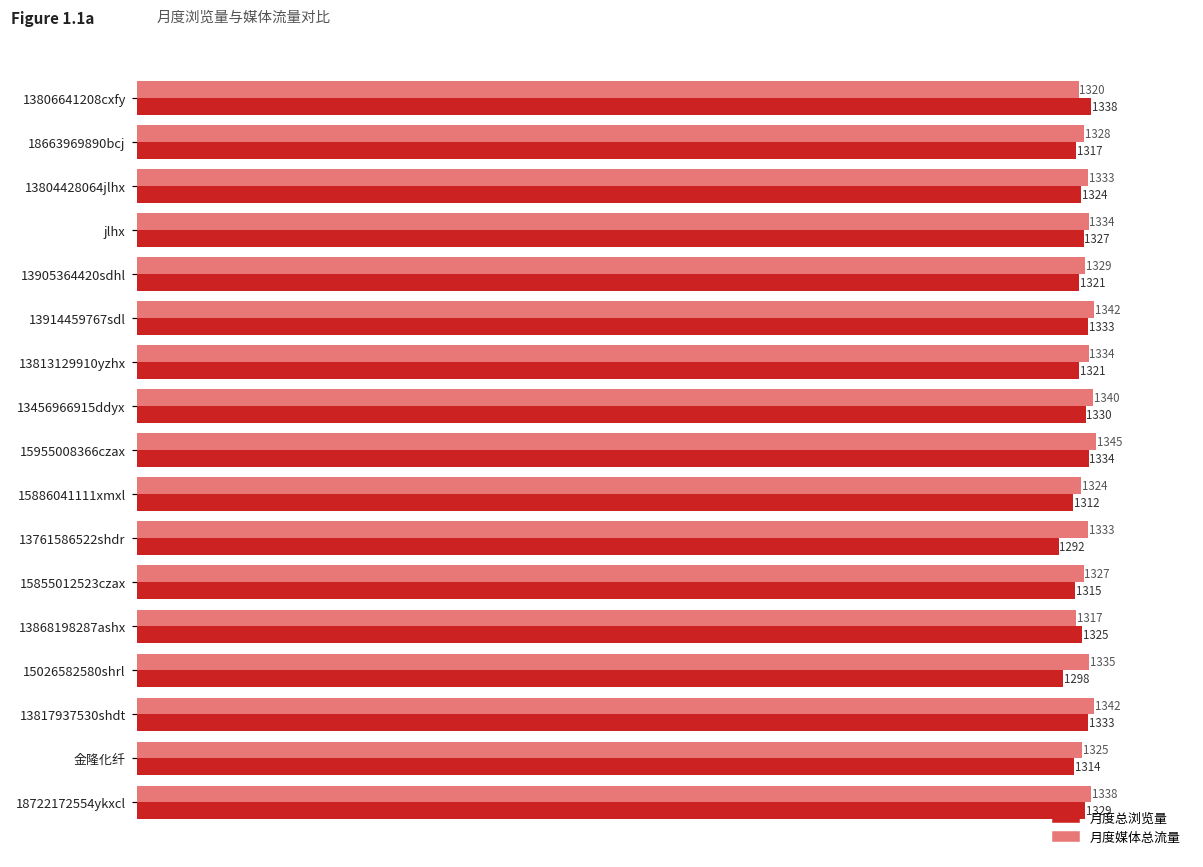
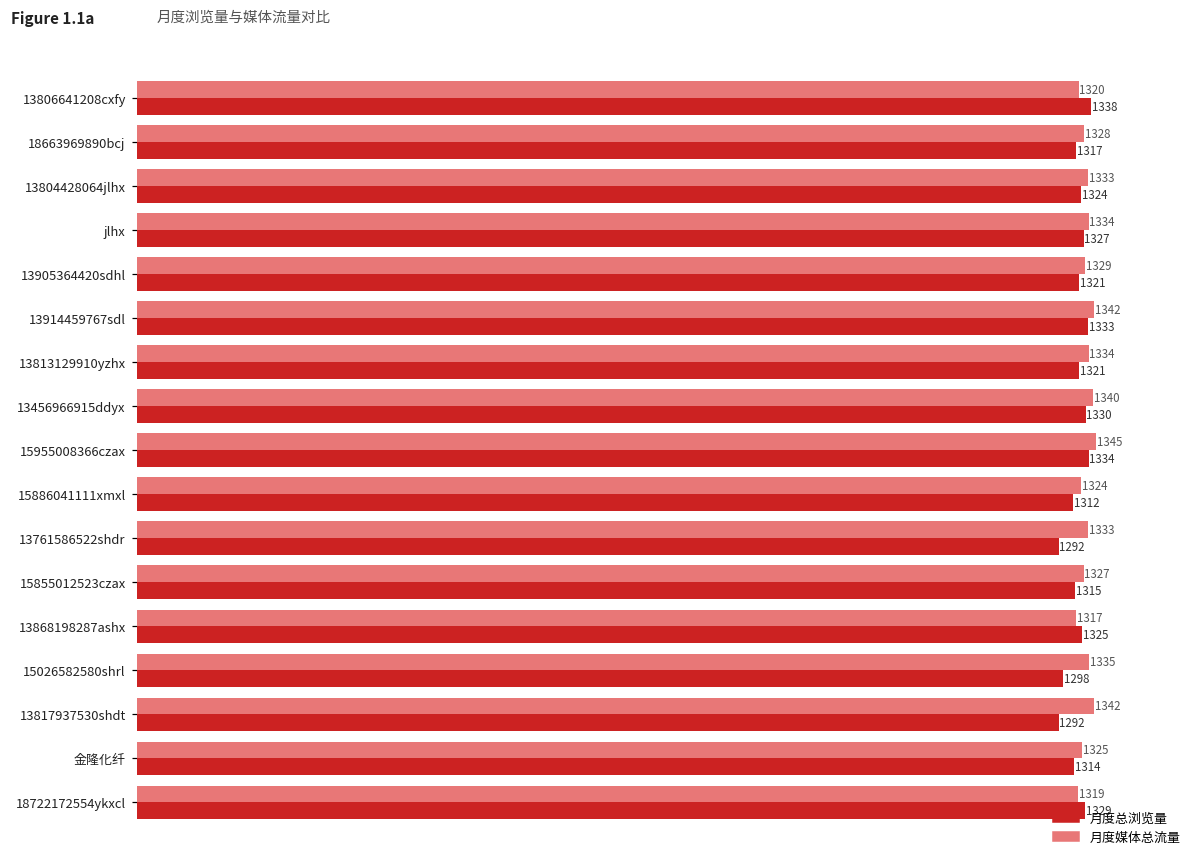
  {
    "月度总浏览量": {
      "13806641208cxfy": 1338,
      "18663969890bcj": 1317,
      "13804428064jlhx": 1324,
      "jlhx": 1327,
      "13905364420sdhl": 1321,
      "13914459767sdl": 1333,
      "13813129910yzhx": 1321,
      "13456966915ddyx": 1330,
      "15955008366czax": 1334,
      "15886041111xmxl": 1312,
      "13761586522shdr": 1292,
      "15855012523czax": 1315,
      "13868198287ashx": 1325,
      "15026582580shrl": 1298,
-     "13817937530shdt": 1333,
+     "13817937530shdt": 1292,
      "金隆化纤": 1314,
      "18722172554ykxcl": 1329
    },
    "月度媒体总流量": {
      "13806641208cxfy": 1320,
      "18663969890bcj": 1328,
      "13804428064jlhx": 1333,
      "jlhx": 1334,
      "13905364420sdhl": 1329,
      "13914459767sdl": 1342,
      "13813129910yzhx": 1334,
      "13456966915ddyx": 1340,
      "15955008366czax": 1345,
      "15886041111xmxl": 1324,
      "13761586522shdr": 1333,
      "15855012523czax": 1327,
      "13868198287ashx": 1317,
      "15026582580shrl": 1335,
      "13817937530shdt": 1342,
      "金隆化纤": 1325,
-     "18722172554ykxcl": 1338
+     "18722172554ykxcl": 1319
    }
  }
